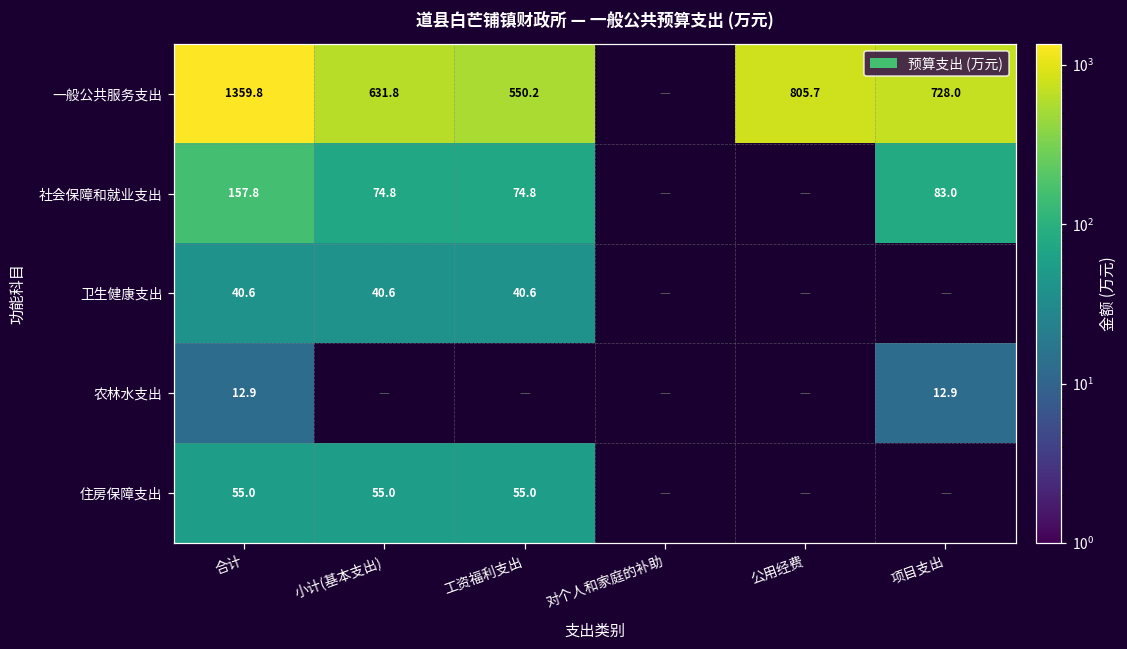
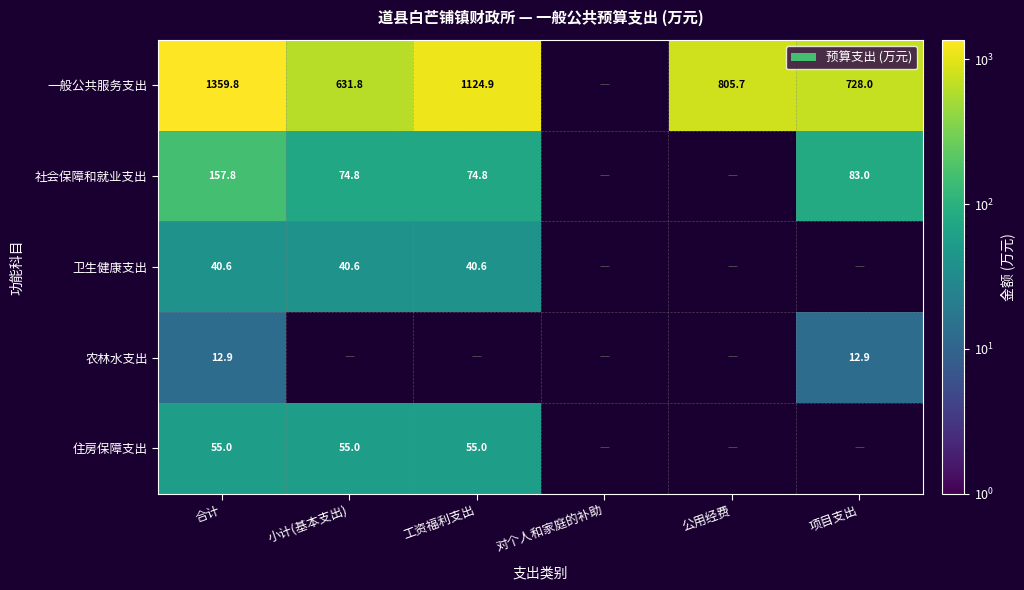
  {
    "一般公共服务支出": {
      "合计": 1359.8,
      "小计(基本支出)": 631.8,
-     "工资福利支出": 550.2,
+     "工资福利支出": 1124.9,
      "公用经费": 805.7,
      "项目支出": 728.0
    },
    "社会保障和就业支出": {
      "合计": 157.8,
      "小计(基本支出)": 74.8,
      "工资福利支出": 74.8,
      "项目支出": 83.0
    },
    "卫生健康支出": {
      "合计": 40.6,
      "小计(基本支出)": 40.6,
      "工资福利支出": 40.6
    },
    "农林水支出": {
      "合计": 12.9,
      "项目支出": 12.9
    },
    "住房保障支出": {
      "合计": 55.0,
      "小计(基本支出)": 55.0,
      "工资福利支出": 55.0
    }
  }
